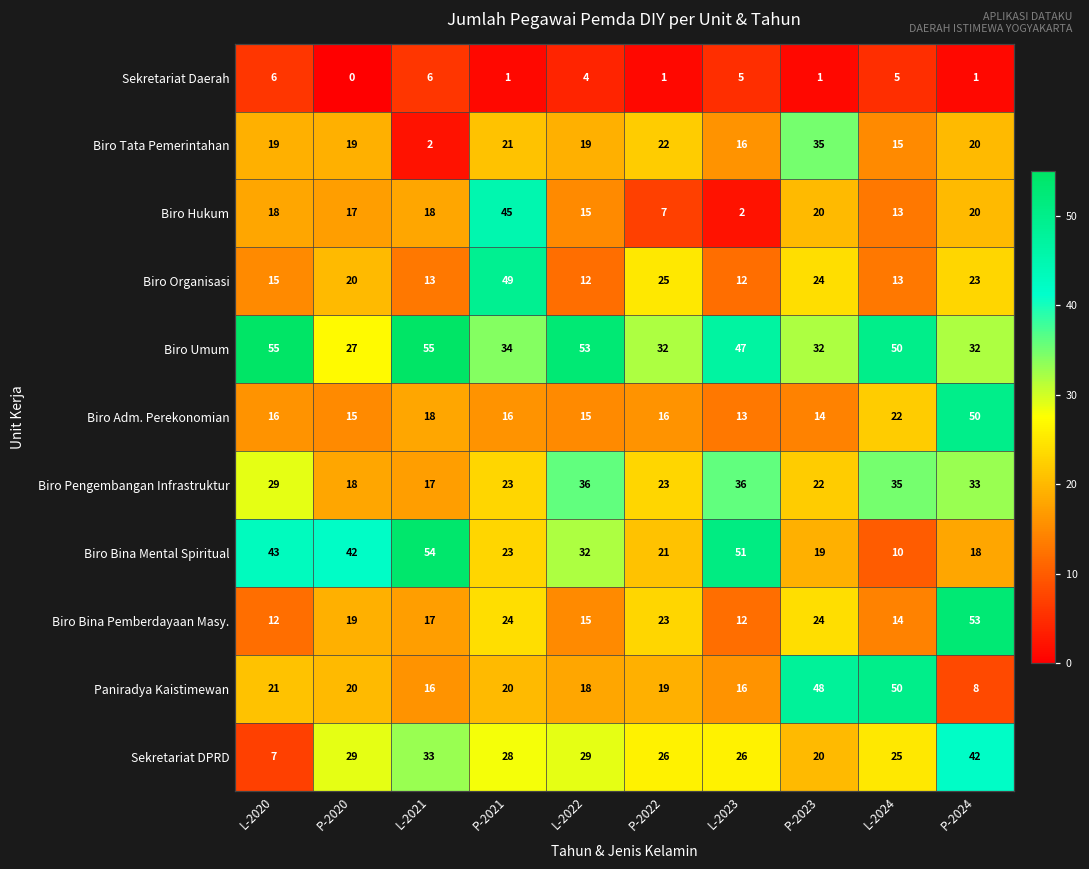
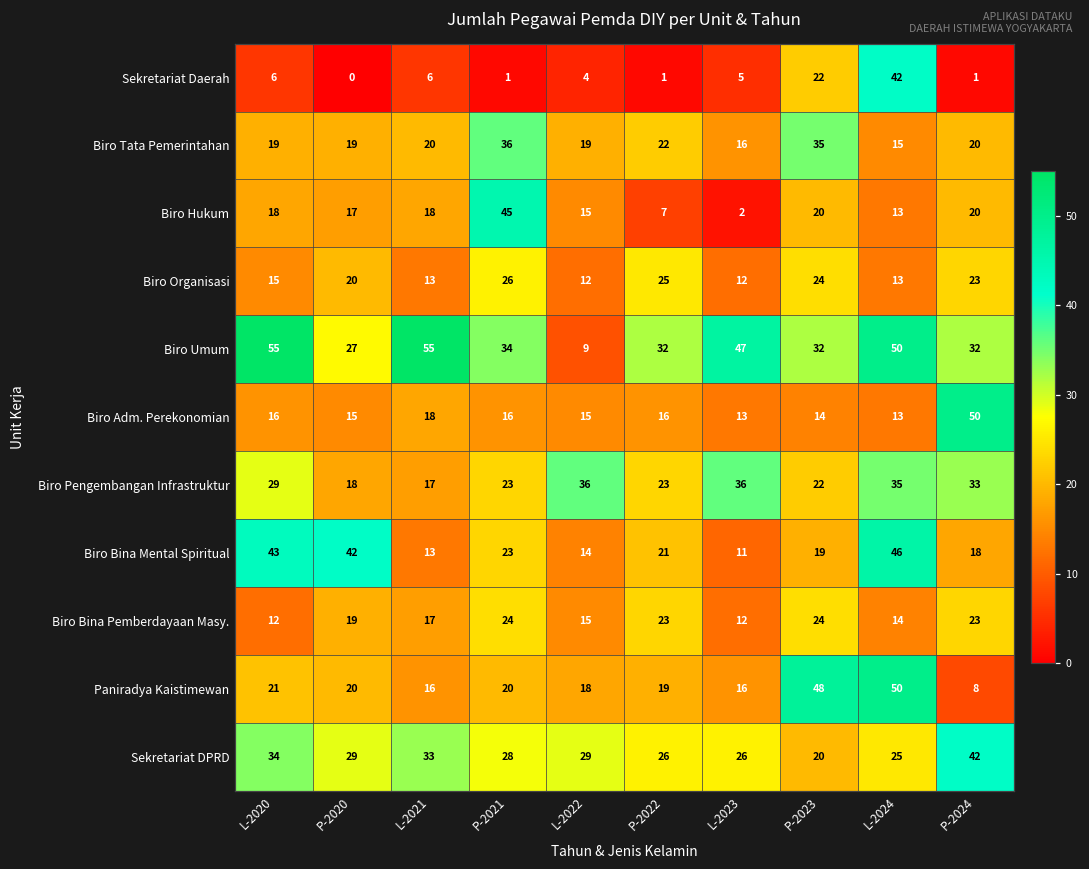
  {
    "Sekretariat Daerah": {
      "L-2020": 6,
      "P-2020": 0,
      "L-2021": 6,
      "P-2021": 1,
      "L-2022": 4,
      "P-2022": 1,
      "L-2023": 5,
-     "P-2023": 1,
-     "L-2024": 5,
+     "P-2023": 22,
+     "L-2024": 42,
      "P-2024": 1
    },
    "Biro Tata Pemerintahan": {
      "L-2020": 19,
      "P-2020": 19,
-     "L-2021": 2,
-     "P-2021": 21,
+     "L-2021": 20,
+     "P-2021": 36,
      "L-2022": 19,
      "P-2022": 22,
      "L-2023": 16,
      "P-2023": 35,
      "L-2024": 15,
      "P-2024": 20
    },
    "Biro Hukum": {
      "L-2020": 18,
      "P-2020": 17,
      "L-2021": 18,
      "P-2021": 45,
      "L-2022": 15,
      "P-2022": 7,
      "L-2023": 2,
      "P-2023": 20,
      "L-2024": 13,
      "P-2024": 20
    },
    "Biro Organisasi": {
      "L-2020": 15,
      "P-2020": 20,
      "L-2021": 13,
-     "P-2021": 49,
+     "P-2021": 26,
      "L-2022": 12,
      "P-2022": 25,
      "L-2023": 12,
      "P-2023": 24,
      "L-2024": 13,
      "P-2024": 23
    },
    "Biro Umum": {
      "L-2020": 55,
      "P-2020": 27,
      "L-2021": 55,
      "P-2021": 34,
-     "L-2022": 53,
+     "L-2022": 9,
      "P-2022": 32,
      "L-2023": 47,
      "P-2023": 32,
      "L-2024": 50,
      "P-2024": 32
    },
    "Biro Adm. Perekonomian": {
      "L-2020": 16,
      "P-2020": 15,
      "L-2021": 18,
      "P-2021": 16,
      "L-2022": 15,
      "P-2022": 16,
      "L-2023": 13,
      "P-2023": 14,
-     "L-2024": 22,
+     "L-2024": 13,
      "P-2024": 50
    },
    "Biro Pengembangan Infrastruktur": {
      "L-2020": 29,
      "P-2020": 18,
      "L-2021": 17,
      "P-2021": 23,
      "L-2022": 36,
      "P-2022": 23,
      "L-2023": 36,
      "P-2023": 22,
      "L-2024": 35,
      "P-2024": 33
    },
    "Biro Bina Mental Spiritual": {
      "L-2020": 43,
      "P-2020": 42,
-     "L-2021": 54,
+     "L-2021": 13,
      "P-2021": 23,
-     "L-2022": 32,
+     "L-2022": 14,
      "P-2022": 21,
-     "L-2023": 51,
+     "L-2023": 11,
      "P-2023": 19,
-     "L-2024": 10,
+     "L-2024": 46,
      "P-2024": 18
    },
    "Biro Bina Pemberdayaan Masy.": {
      "L-2020": 12,
      "P-2020": 19,
      "L-2021": 17,
      "P-2021": 24,
      "L-2022": 15,
      "P-2022": 23,
      "L-2023": 12,
      "P-2023": 24,
      "L-2024": 14,
-     "P-2024": 53
+     "P-2024": 23
    },
    "Paniradya Kaistimewan": {
      "L-2020": 21,
      "P-2020": 20,
      "L-2021": 16,
      "P-2021": 20,
      "L-2022": 18,
      "P-2022": 19,
      "L-2023": 16,
      "P-2023": 48,
      "L-2024": 50,
      "P-2024": 8
    },
    "Sekretariat DPRD": {
-     "L-2020": 7,
+     "L-2020": 34,
      "P-2020": 29,
      "L-2021": 33,
      "P-2021": 28,
      "L-2022": 29,
      "P-2022": 26,
      "L-2023": 26,
      "P-2023": 20,
      "L-2024": 25,
      "P-2024": 42
    }
  }
